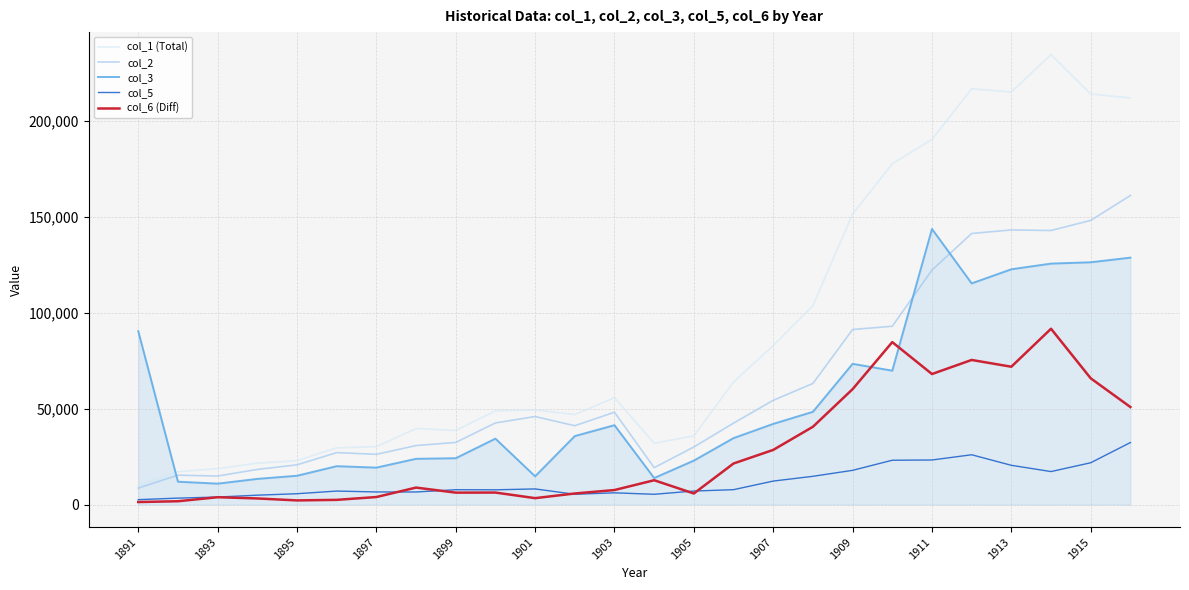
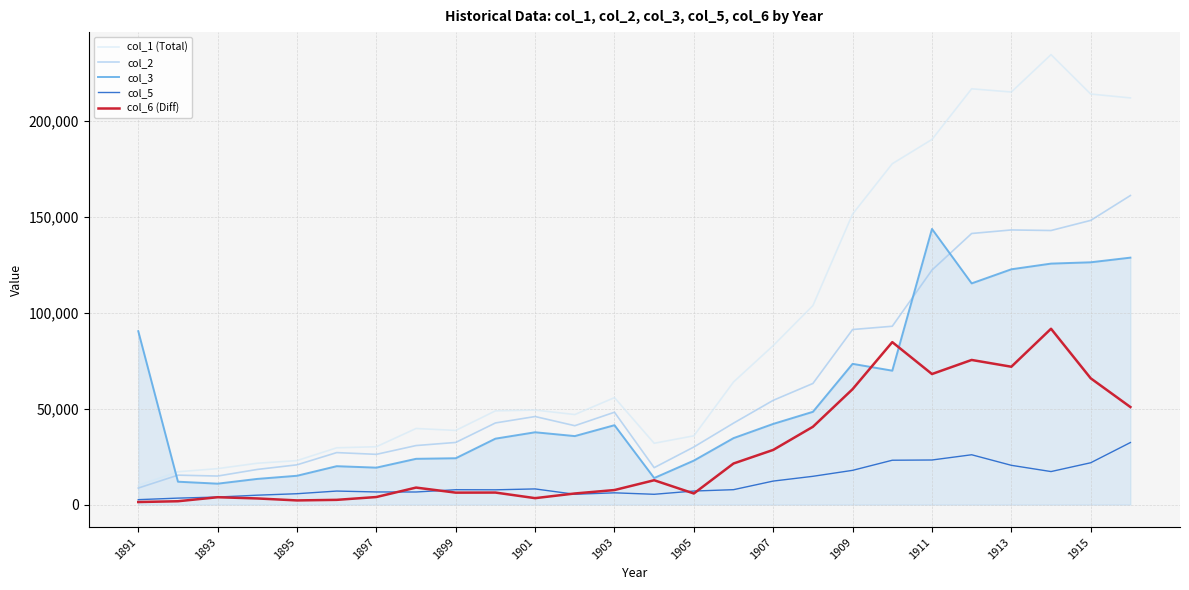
  {
    "col_3": {
      "1891": "90,000",
      "1893": "11,000",
      "1895": "15,000",
      "1897": "19,000",
      "1899": "24,000",
-     "1901": "15,000",
+     "1901": "38,000",
      "1903": "41,000",
      "1905": "23,000",
      "1907": "42,000",
      "1909": "73,000",
      "1911": "144,000",
      "1913": "123,000",
      "1915": "126,000"
    },
    "col_5": {
      "1895": "6,000",
      "1897": "7,000",
      "1899": "8,000",
      "1901": "8,000",
      "1903": "6,000",
      "1907": "12,000",
      "1909": "18,000",
      "1911": "23,000",
      "1913": "21,000",
      "1915": "22,000"
    },
    "col_6 (Diff)": {
      "1895": "2,000",
      "1897": "4,000",
      "1899": "6,000",
      "1901": "3,000",
      "1903": "8,000",
      "1907": "29,000",
      "1909": "60,000",
      "1911": "68,000",
      "1913": "72,000",
      "1915": "66,000"
    }
  }
